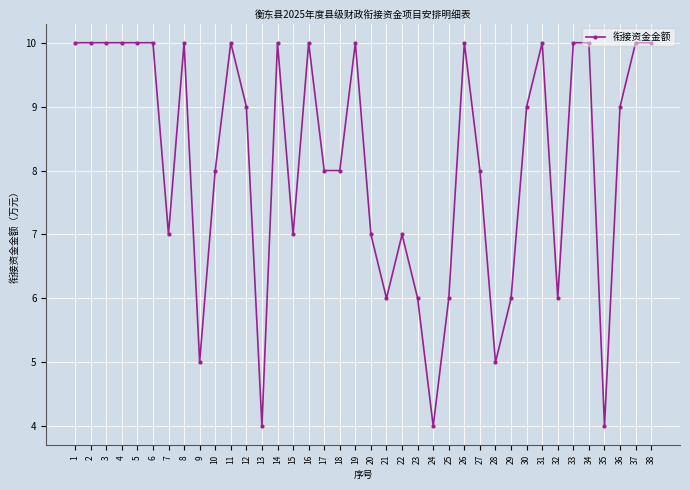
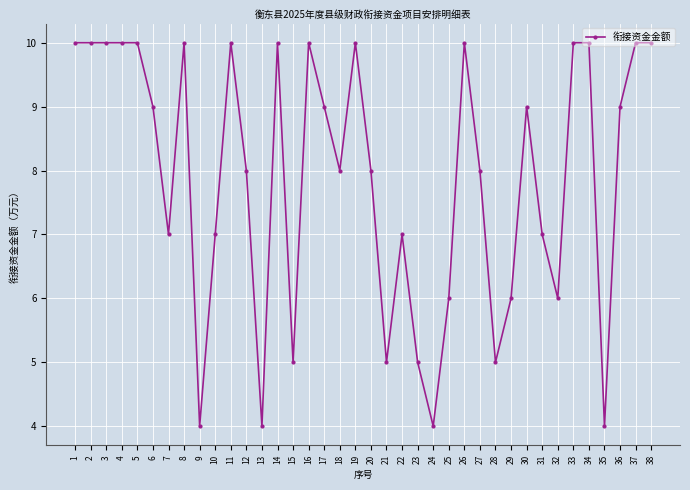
  {
    "1": 10,
    "2": 10,
    "3": 10,
    "4": 10,
    "5": 10,
-   "6": 10,
+   "6": 9,
    "7": 7,
    "8": 10,
-   "9": 5,
-   "10": 8,
+   "9": 4,
+   "10": 7,
    "11": 10,
-   "12": 9,
+   "12": 8,
    "13": 4,
    "14": 10,
-   "15": 7,
+   "15": 5,
    "16": 10,
-   "17": 8,
+   "17": 9,
    "18": 8,
    "19": 10,
-   "20": 7,
-   "21": 6,
+   "20": 8,
+   "21": 5,
    "22": 7,
-   "23": 6,
+   "23": 5,
    "24": 4,
    "25": 6,
    "26": 10,
    "27": 8,
    "28": 5,
    "29": 6,
    "30": 9,
-   "31": 10,
+   "31": 7,
    "32": 6,
    "33": 10,
    "35": 4,
    "36": 9
  }
